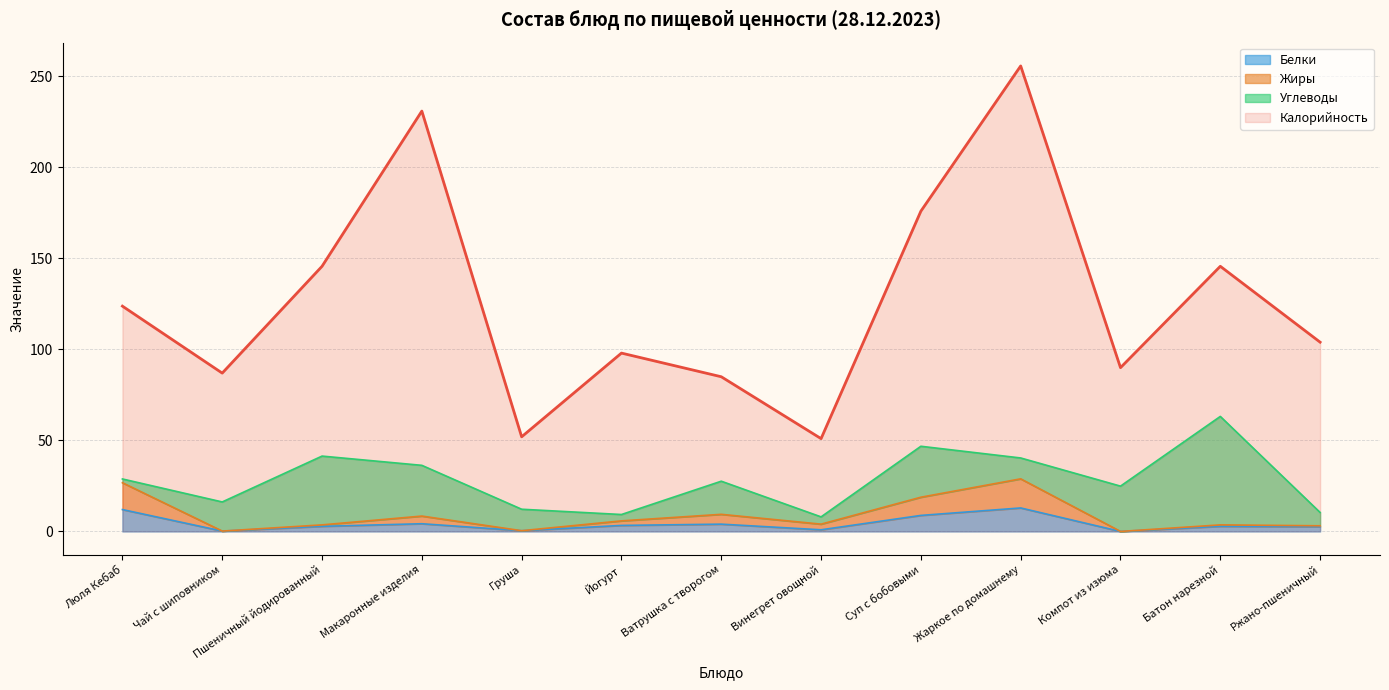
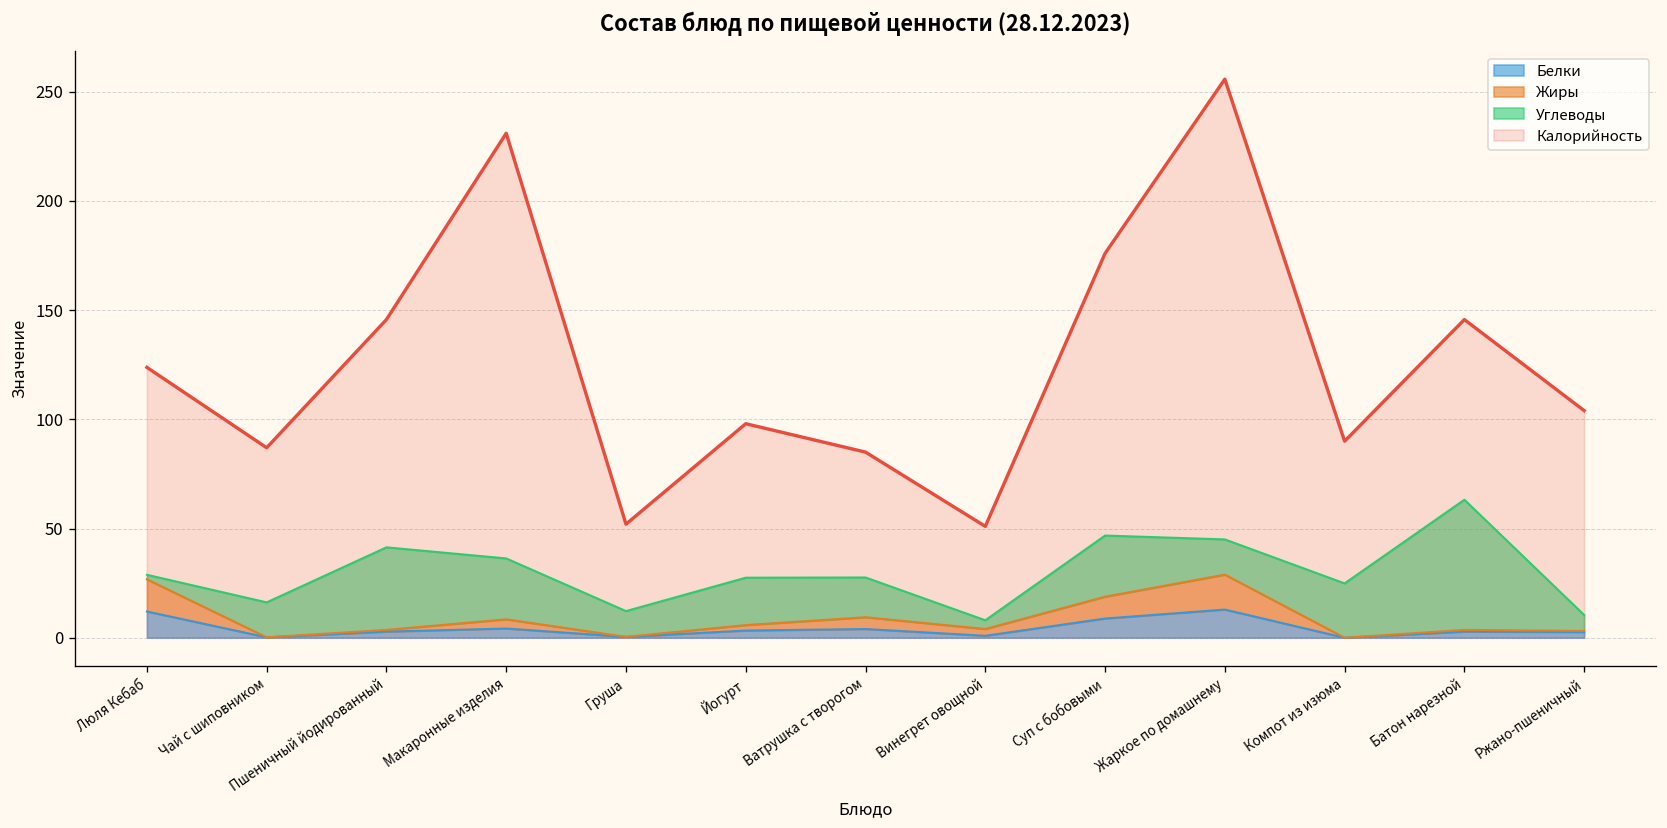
  {
    "Белки": {
      "Люля Кебаб": 12,
      "Макаронные изделия": 4,
      "Йогурт": 3,
      "Ватрушка с творогом": 4,
      "Винегрет овощной": 1,
      "Суп с бобовыми": 9,
      "Жаркое по домашнему": 13
    },
    "Углеводы": {
      "Люля Кебаб": 2,
      "Чай с шиповником": 16,
      "Пшеничный йодированный": 38,
      "Макаронные изделия": 28,
      "Груша": 12,
-     "Йогурт": 4,
+     "Йогурт": 22,
      "Ватрушка с творогом": 18,
      "Винегрет овощной": 4,
      "Суп с бобовыми": 28,
-     "Жаркое по домашнему": 11,
+     "Жаркое по домашнему": 16,
      "Компот из изюма": 25,
      "Батон нарезной": 60,
      "Ржано-пшеничный": 7
    }
  }
